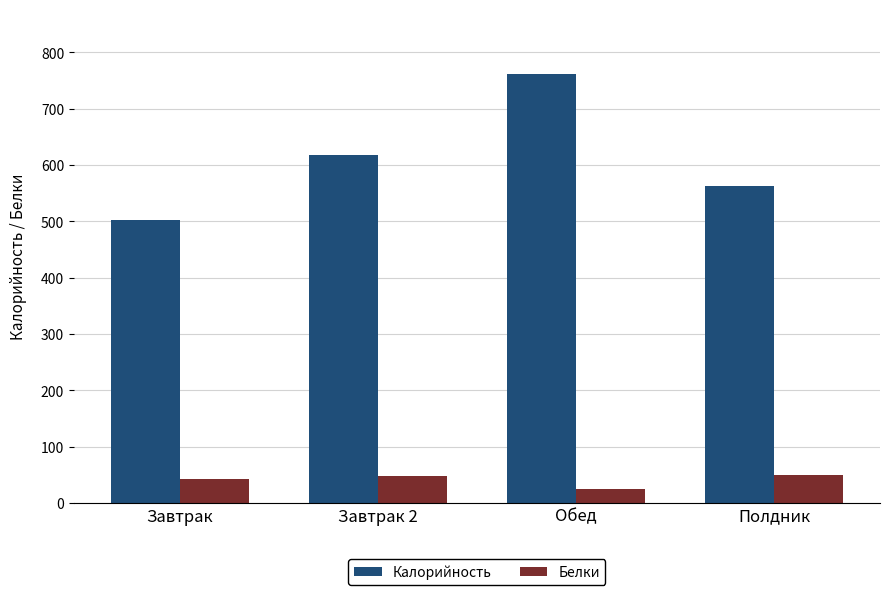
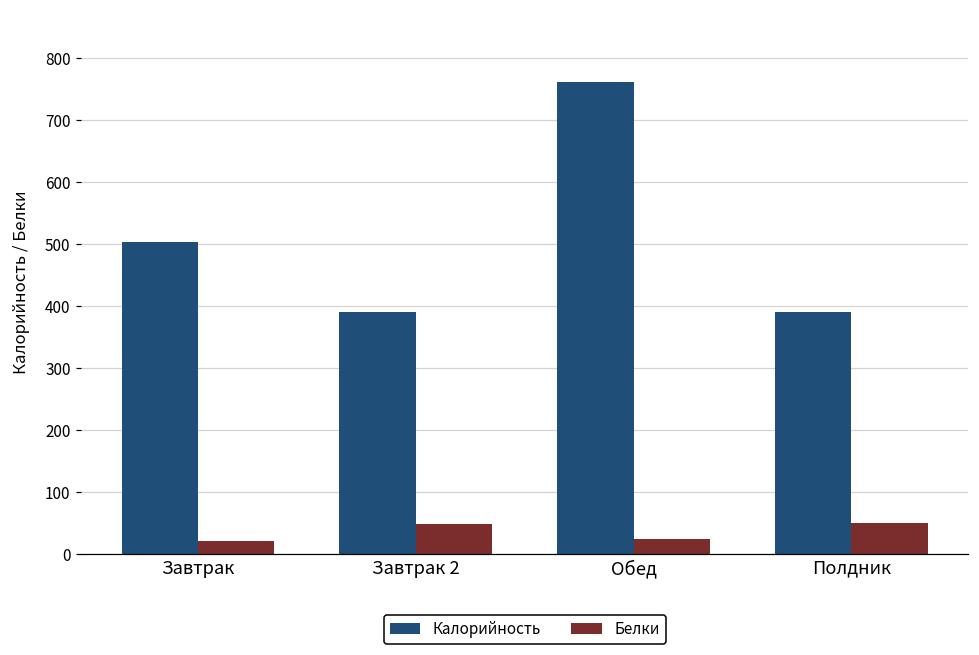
  {
    "Калорийность": {
      "Завтрак": 500,
-     "Завтрак 2": 620,
+     "Завтрак 2": 390,
      "Обед": 760,
-     "Полдник": 560
+     "Полдник": 390
    },
    "Белки": {
-     "Завтрак": 40,
+     "Завтрак": 20,
      "Завтрак 2": 50,
      "Обед": 20,
      "Полдник": 50
    }
  }
